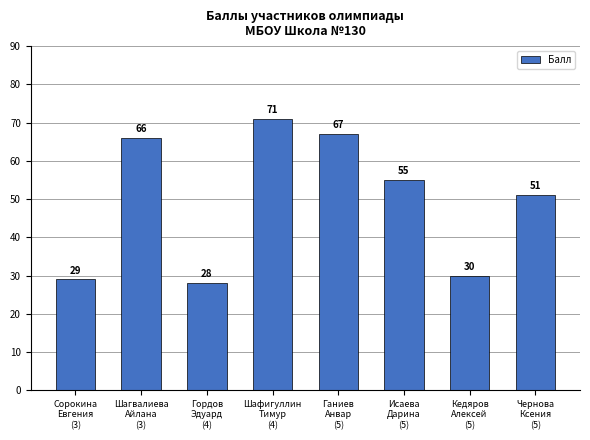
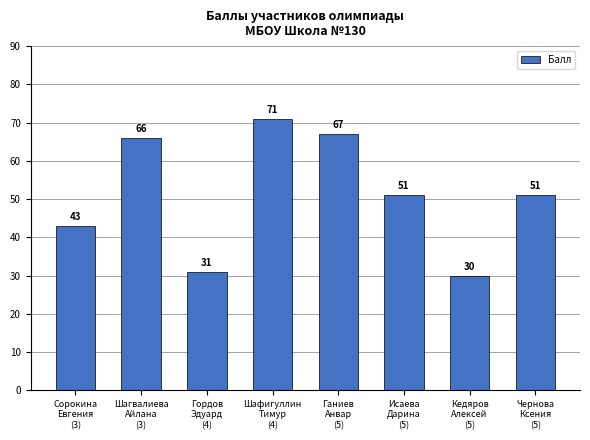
  {
-   "Сорокина Евгения (3)": 29,
+   "Сорокина Евгения (3)": 43,
    "Шагвалиева Айлана (3)": 66,
-   "Гордов Эдуард (4)": 28,
+   "Гордов Эдуард (4)": 31,
    "Шафигуллин Тимур (4)": 71,
    "Ганиев Анвар (5)": 67,
-   "Исаева Дарина (5)": 55,
+   "Исаева Дарина (5)": 51,
    "Кедяров Алексей (5)": 30,
    "Чернова Ксения (5)": 51
  }
